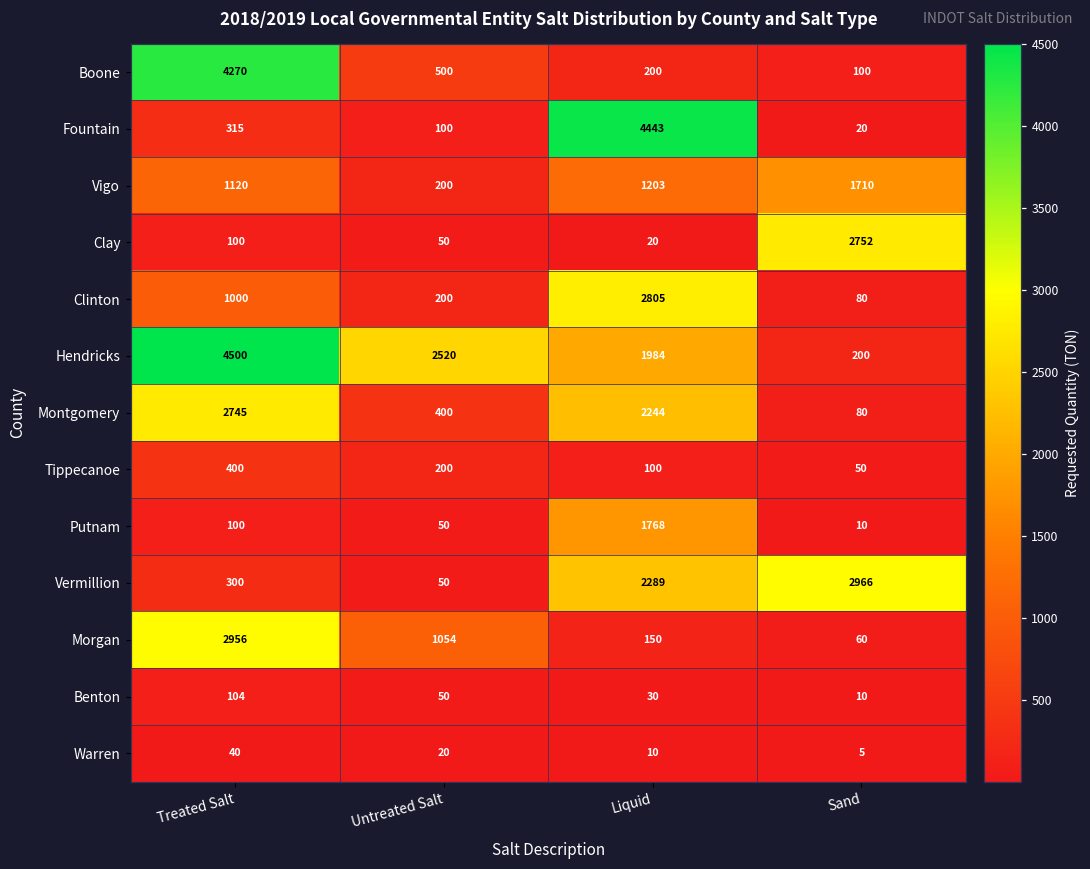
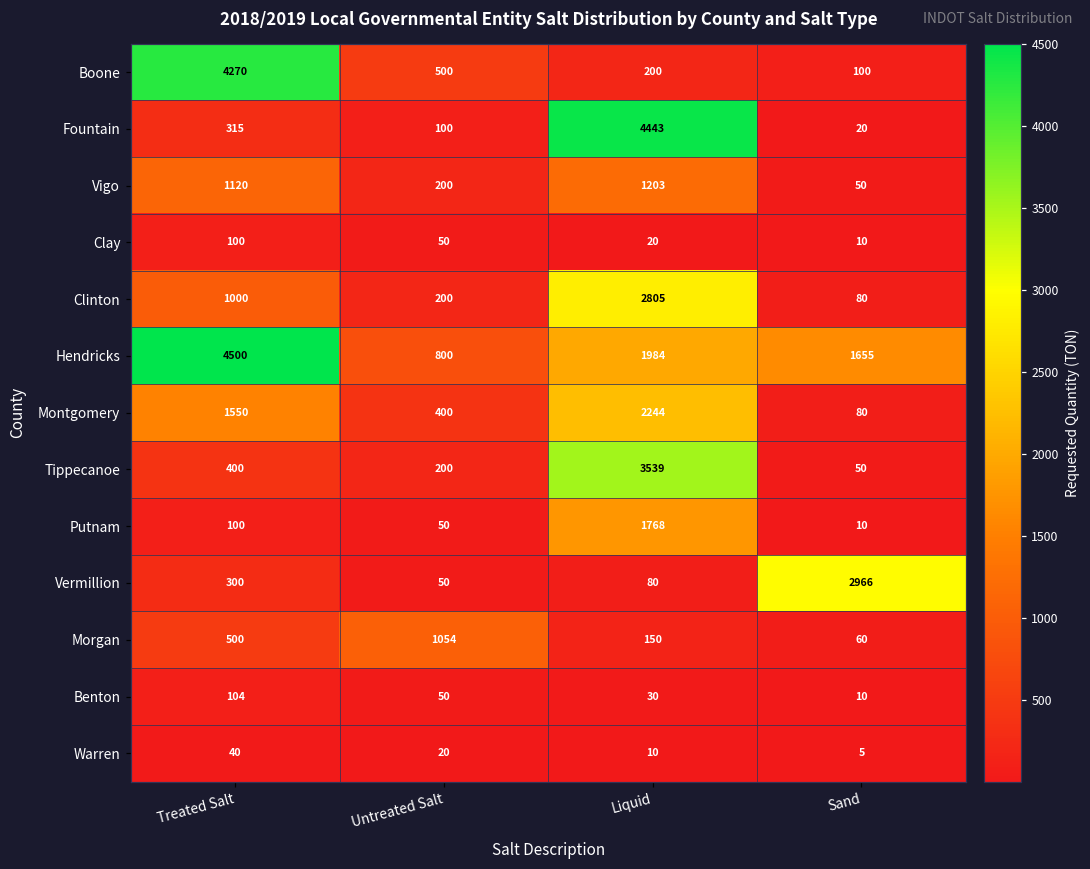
  {
    "Boone": {
      "Treated Salt": 4270,
      "Untreated Salt": 500,
      "Liquid": 200,
      "Sand": 100
    },
    "Fountain": {
      "Treated Salt": 315,
      "Untreated Salt": 100,
      "Liquid": 4443,
      "Sand": 20
    },
    "Vigo": {
      "Treated Salt": 1120,
      "Untreated Salt": 200,
      "Liquid": 1203,
-     "Sand": 1710
+     "Sand": 50
    },
    "Clay": {
      "Treated Salt": 100,
      "Untreated Salt": 50,
      "Liquid": 20,
-     "Sand": 2752
+     "Sand": 10
    },
    "Clinton": {
      "Treated Salt": 1000,
      "Untreated Salt": 200,
      "Liquid": 2805,
      "Sand": 80
    },
    "Hendricks": {
      "Treated Salt": 4500,
-     "Untreated Salt": 2520,
+     "Untreated Salt": 800,
      "Liquid": 1984,
-     "Sand": 200
+     "Sand": 1655
    },
    "Montgomery": {
-     "Treated Salt": 2745,
+     "Treated Salt": 1550,
      "Untreated Salt": 400,
      "Liquid": 2244,
      "Sand": 80
    },
    "Tippecanoe": {
      "Treated Salt": 400,
      "Untreated Salt": 200,
-     "Liquid": 100,
+     "Liquid": 3539,
      "Sand": 50
    },
    "Putnam": {
      "Treated Salt": 100,
      "Untreated Salt": 50,
      "Liquid": 1768,
      "Sand": 10
    },
    "Vermillion": {
      "Treated Salt": 300,
      "Untreated Salt": 50,
-     "Liquid": 2289,
+     "Liquid": 80,
      "Sand": 2966
    },
    "Morgan": {
-     "Treated Salt": 2956,
+     "Treated Salt": 500,
      "Untreated Salt": 1054,
      "Liquid": 150,
      "Sand": 60
    },
    "Benton": {
      "Treated Salt": 104,
      "Untreated Salt": 50,
      "Liquid": 30,
      "Sand": 10
    },
    "Warren": {
      "Treated Salt": 40,
      "Untreated Salt": 20,
      "Liquid": 10,
      "Sand": 5
    }
  }
